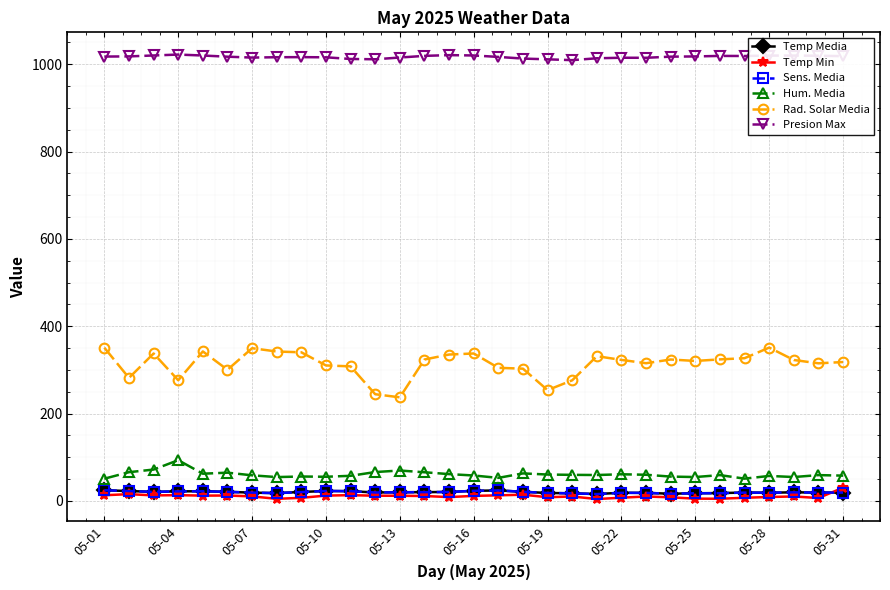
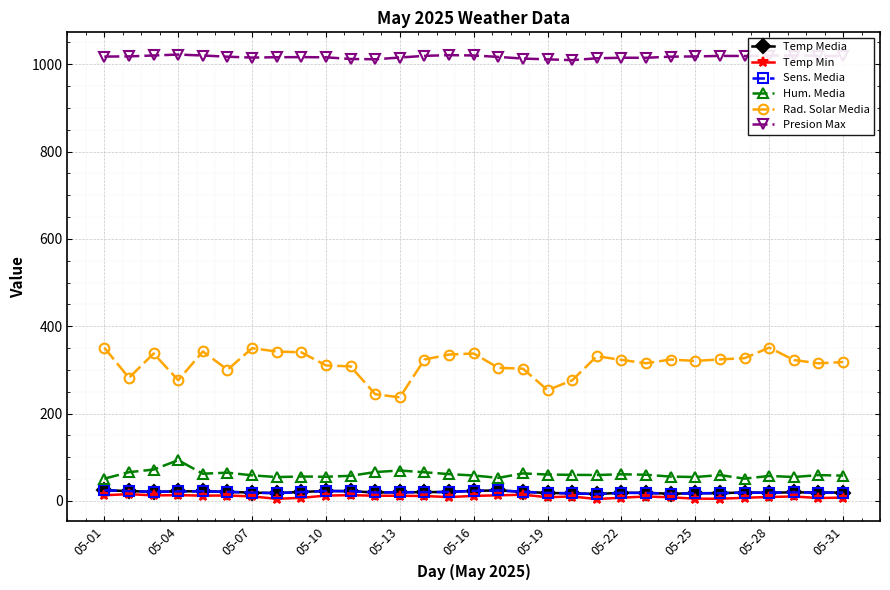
  {
    "Temp Min": {
      "05-01": 10,
      "05-04": 10,
      "05-07": 10,
      "05-10": 10,
      "05-13": 10,
      "05-16": 10,
      "05-19": 10,
      "05-22": 10,
      "05-25": 10,
      "05-28": 10,
-     "05-31": 30
+     "05-31": 10
    },
    "Hum. Media": {
      "05-01": 50,
      "05-04": 90,
      "05-07": 60,
      "05-10": 60,
      "05-13": 70,
      "05-16": 60,
      "05-19": 60,
      "05-22": 60,
      "05-25": 50,
      "05-28": 60,
      "05-31": 60
    },
    "Rad. Solar Media": {
      "05-01": 350,
      "05-04": 280,
      "05-07": 350,
      "05-10": 310,
      "05-13": 240,
      "05-16": 340,
      "05-19": 250,
      "05-22": 320,
      "05-25": 320,
      "05-28": 350,
      "05-31": 320
    },
    "Presion Max": {
      "05-01": 1020,
      "05-04": 1020,
      "05-07": 1020,
      "05-10": 1020,
      "05-13": 1020,
      "05-16": 1020,
      "05-19": 1010,
      "05-22": 1010,
      "05-25": 1020
    }
  }
